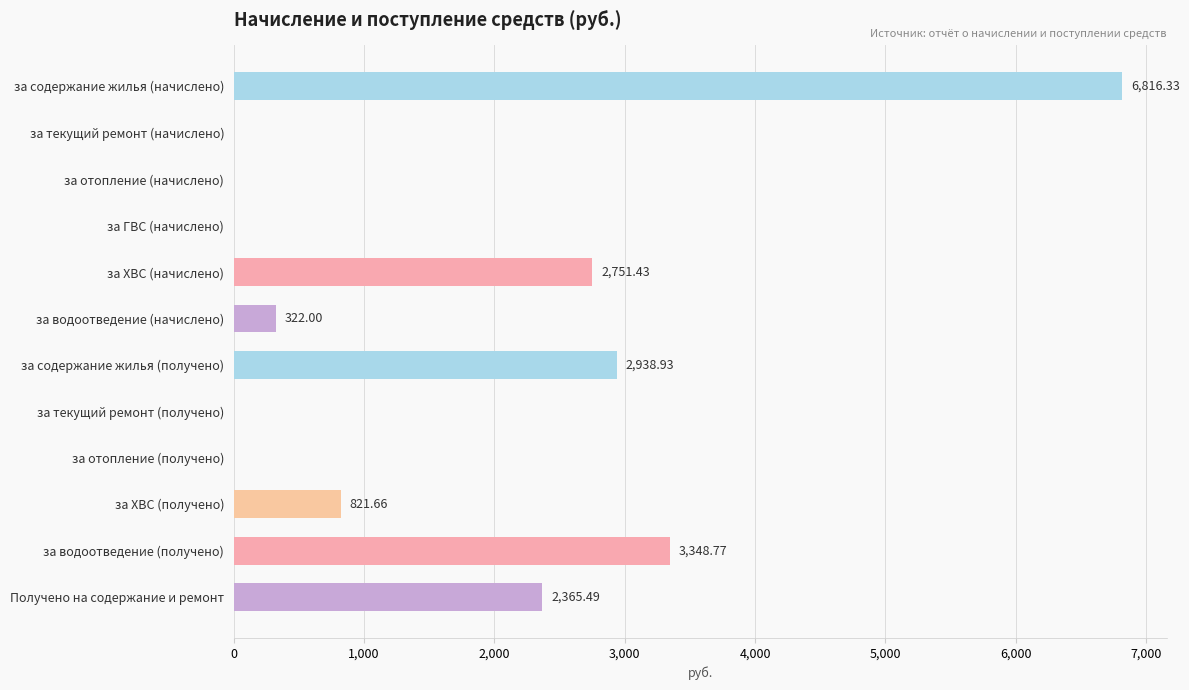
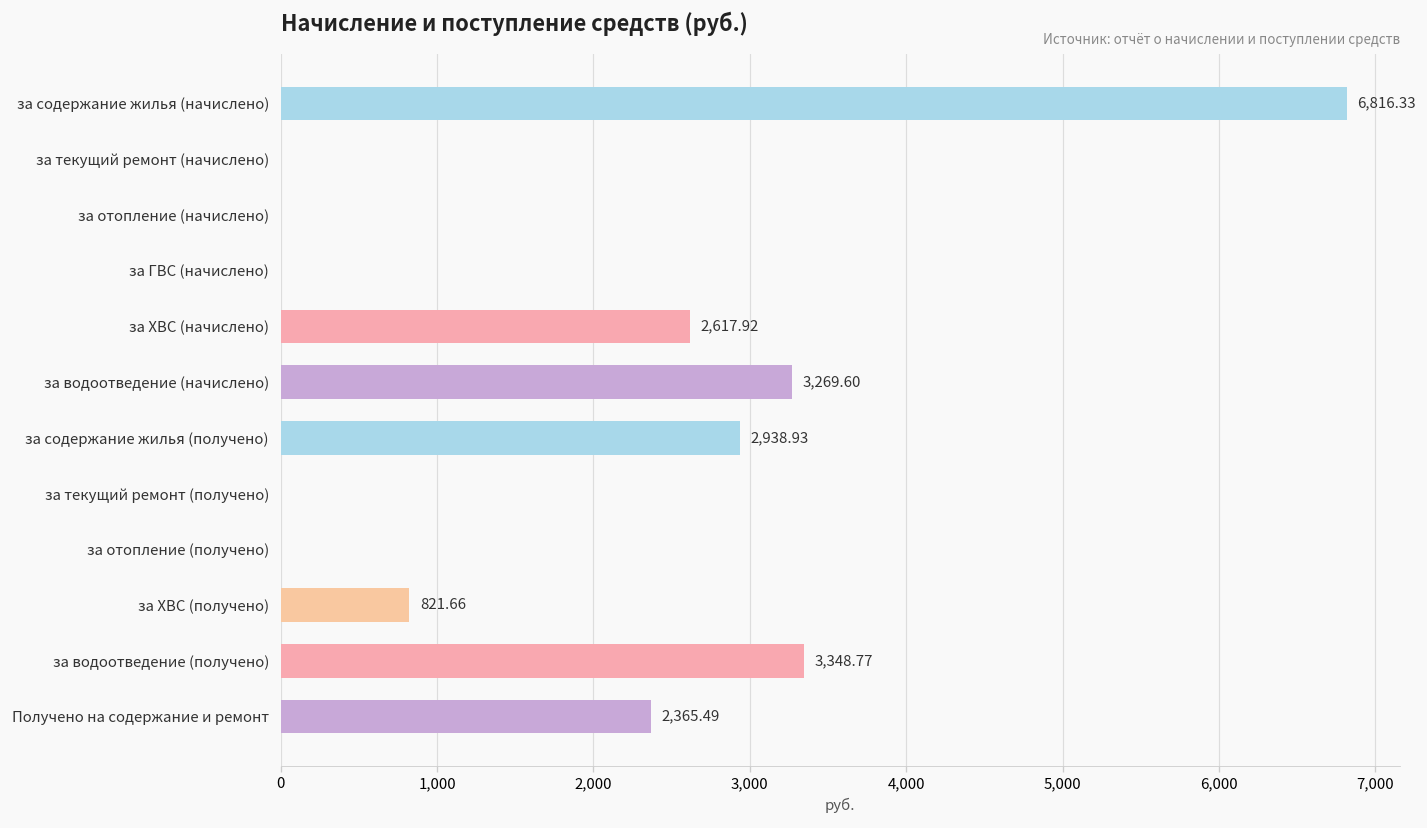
  {
    "за содержание жилья (начислено)": "6,816.33",
-   "за ХВС (начислено)": "2,751.43",
-   "за водоотведение (начислено)": "322.00",
+   "за ХВС (начислено)": "2,617.92",
+   "за водоотведение (начислено)": "3,269.60",
    "за содержание жилья (получено)": "2,938.93",
    "за ХВС (получено)": "821.66",
    "за водоотведение (получено)": "3,348.77",
    "Получено на содержание и ремонт": "2,365.49"
  }
